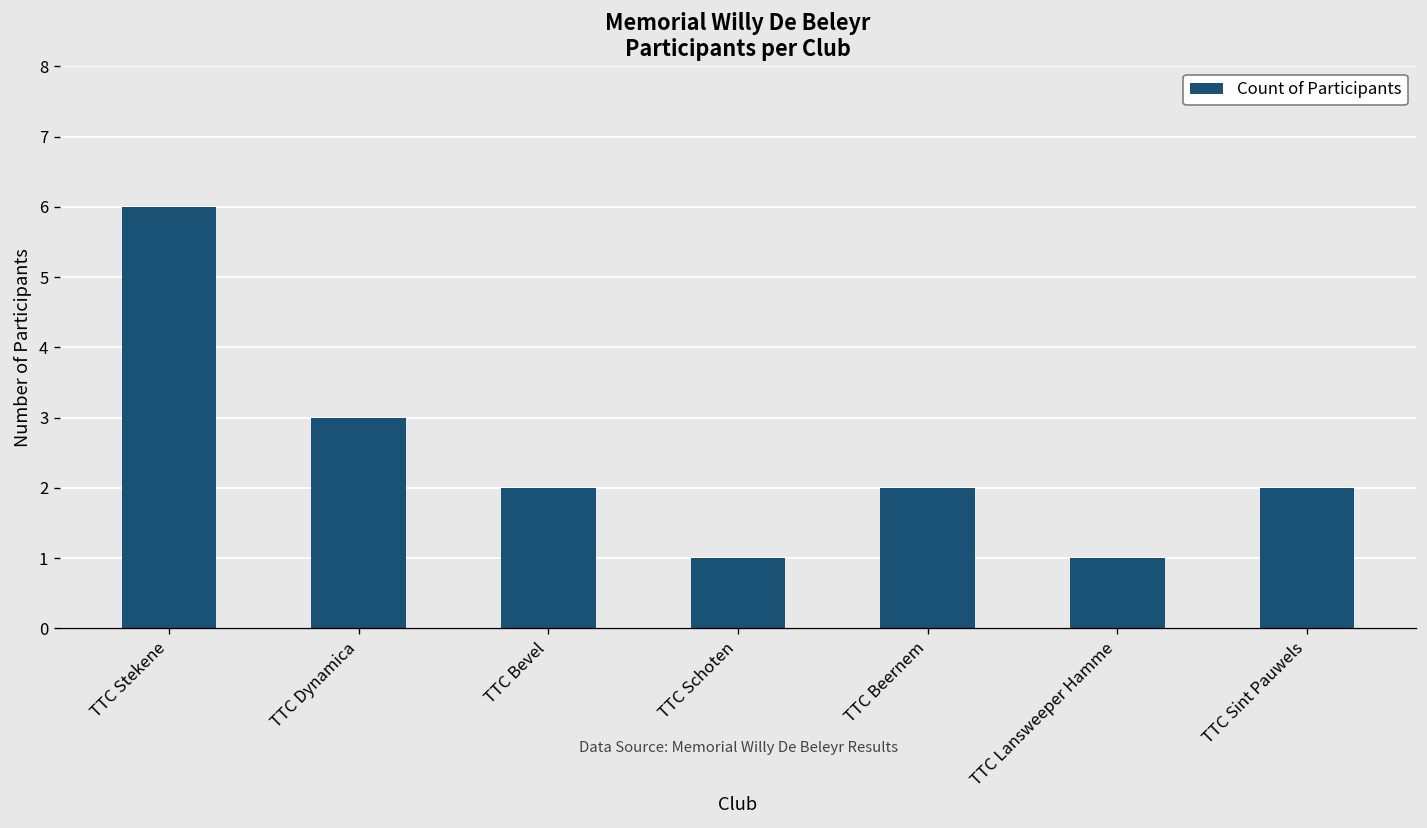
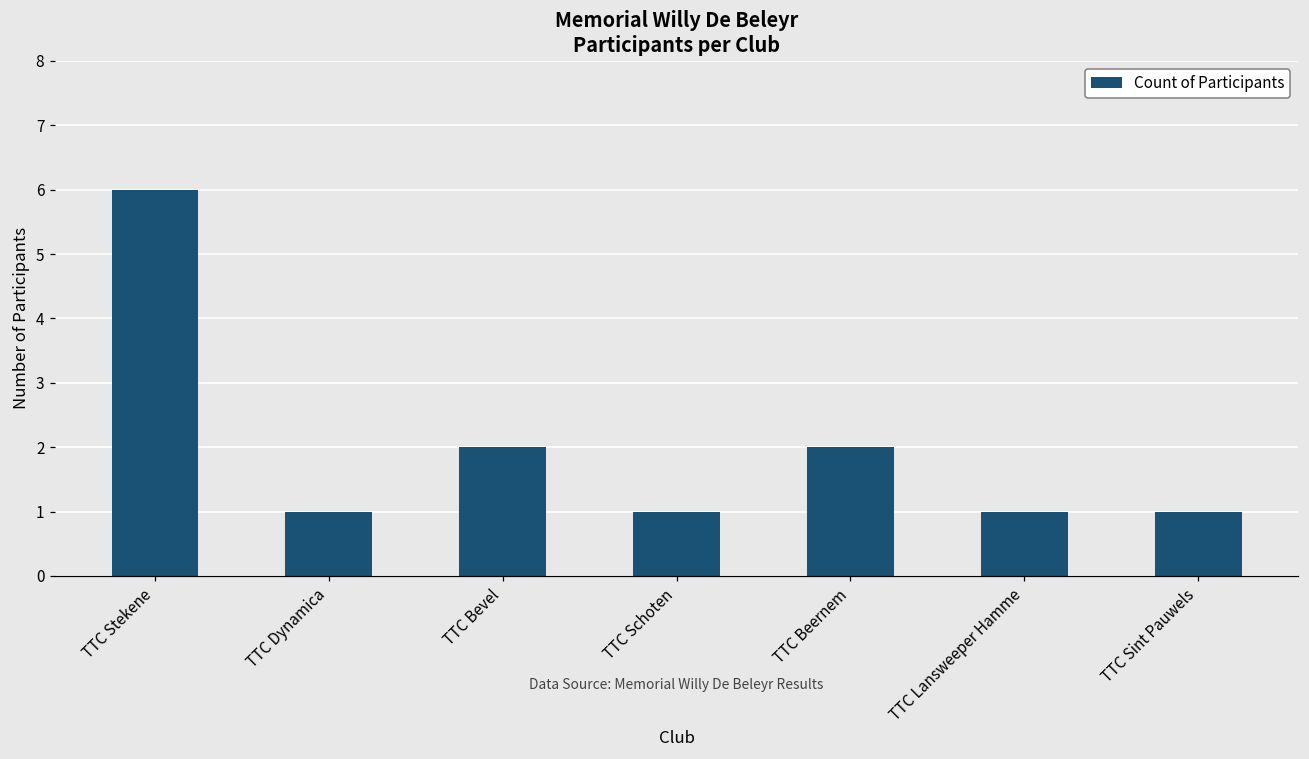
  {
    "TTC Stekene": 6,
-   "TTC Dynamica": 3,
+   "TTC Dynamica": 1,
    "TTC Bevel": 2,
    "TTC Schoten": 1,
    "TTC Beernem": 2,
    "TTC Lansweeper Hamme": 1,
-   "TTC Sint Pauwels": 2
+   "TTC Sint Pauwels": 1
  }
